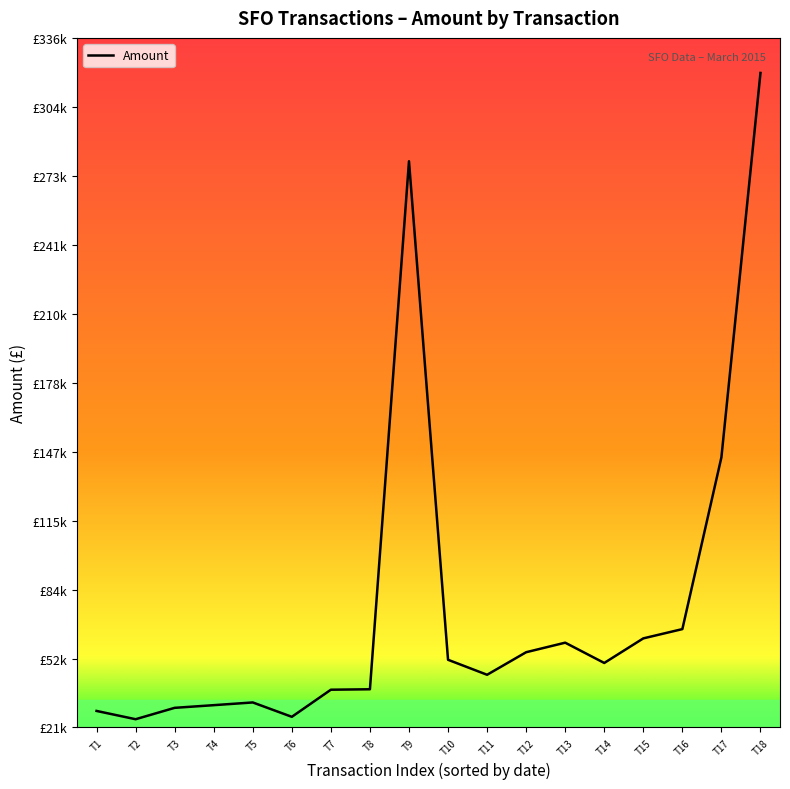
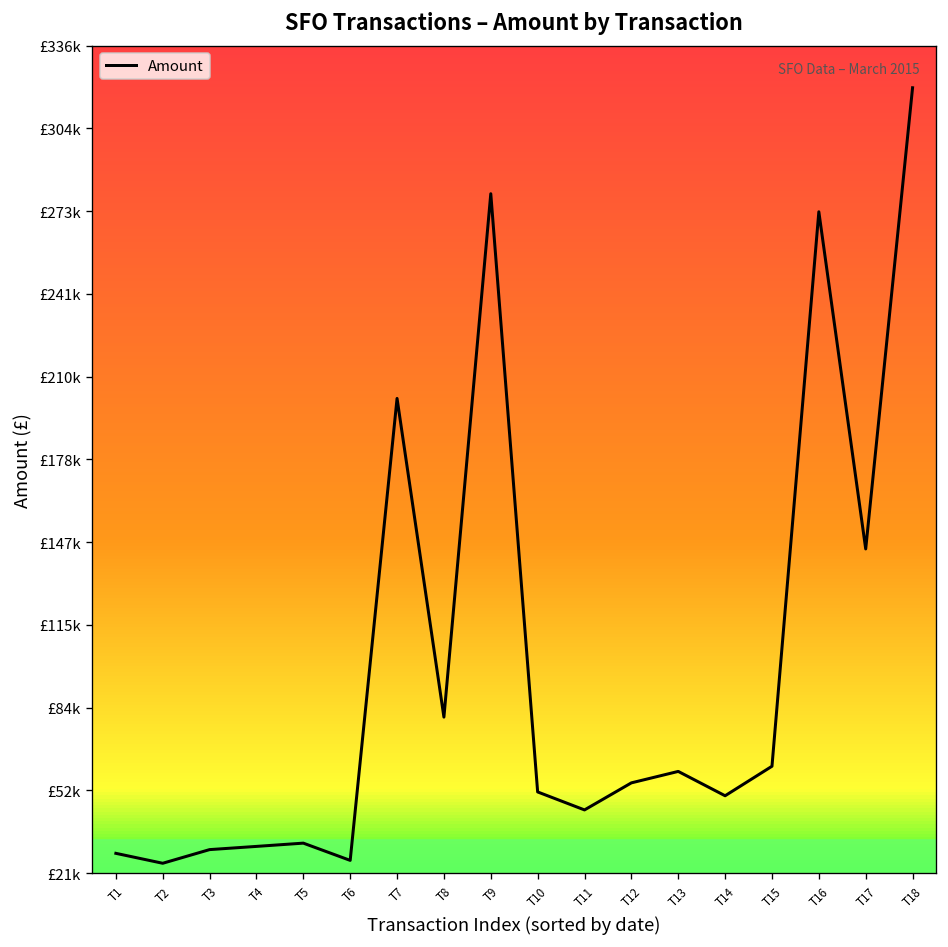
  {
-   "T7": "£39000",
-   "T8": "£39000",
+   "T7": "£202000",
+   "T8": "£81000",
    "T9": "£280000",
    "T10": "£52000",
    "T11": "£46000",
    "T12": "£56000",
    "T13": "£60000",
    "T14": "£51000",
    "T15": "£62000",
-   "T16": "£66000",
+   "T16": "£273000",
    "T17": "£145000"
  }
